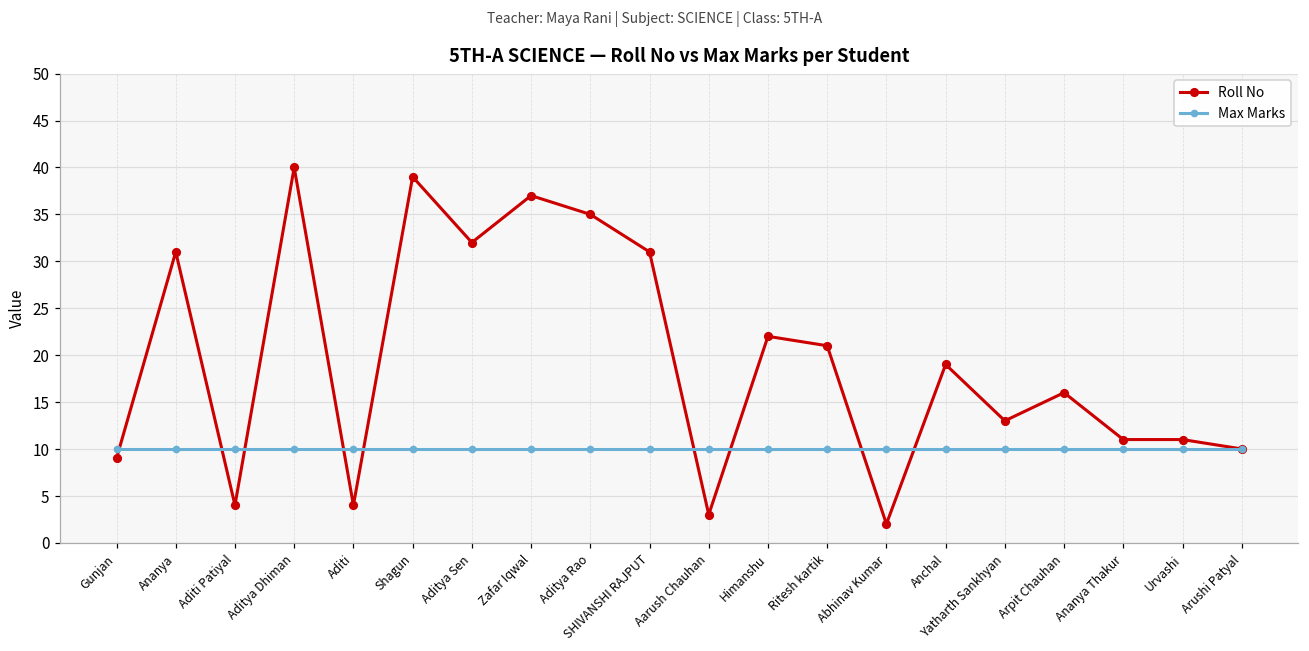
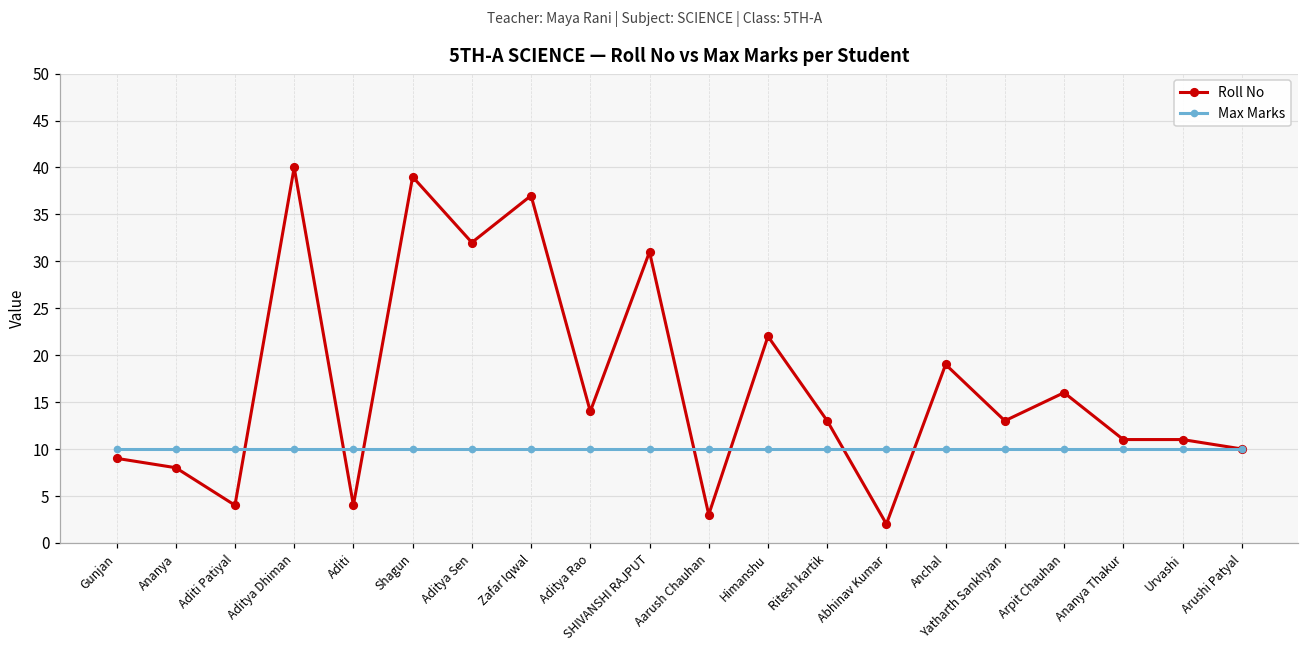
  {
    "Roll No": {
      "Gunjan": 9,
-     "Ananya": 31,
+     "Ananya": 8,
      "Aditi Patiyal": 4,
      "Aditya Dhiman": 40,
      "Aditi": 4,
      "Shagun": 39,
      "Aditya Sen": 32,
      "Zafar Iqwal": 37,
-     "Aditya Rao": 35,
+     "Aditya Rao": 14,
      "SHIVANSHI RAJPUT": 31,
      "Aarush Chauhan": 3,
      "Himanshu": 22,
-     "Ritesh kartik": 21,
+     "Ritesh kartik": 13,
      "Abhinav Kumar": 2,
      "Anchal": 19,
      "Yatharth Sankhyan": 13,
      "Arpit Chauhan": 16,
      "Ananya Thakur": 11,
      "Urvashi": 11
    },
    "Max Marks": {
      "Gunjan": 10,
      "Ananya": 10,
      "Aditi Patiyal": 10,
      "Aditya Dhiman": 10,
      "Aditi": 10,
      "Shagun": 10,
      "Aditya Sen": 10,
      "Zafar Iqwal": 10,
      "Aditya Rao": 10,
      "SHIVANSHI RAJPUT": 10,
      "Aarush Chauhan": 10,
      "Himanshu": 10,
      "Ritesh kartik": 10,
      "Abhinav Kumar": 10,
      "Anchal": 10,
      "Yatharth Sankhyan": 10,
      "Arpit Chauhan": 10,
      "Ananya Thakur": 10,
      "Urvashi": 10
    }
  }
